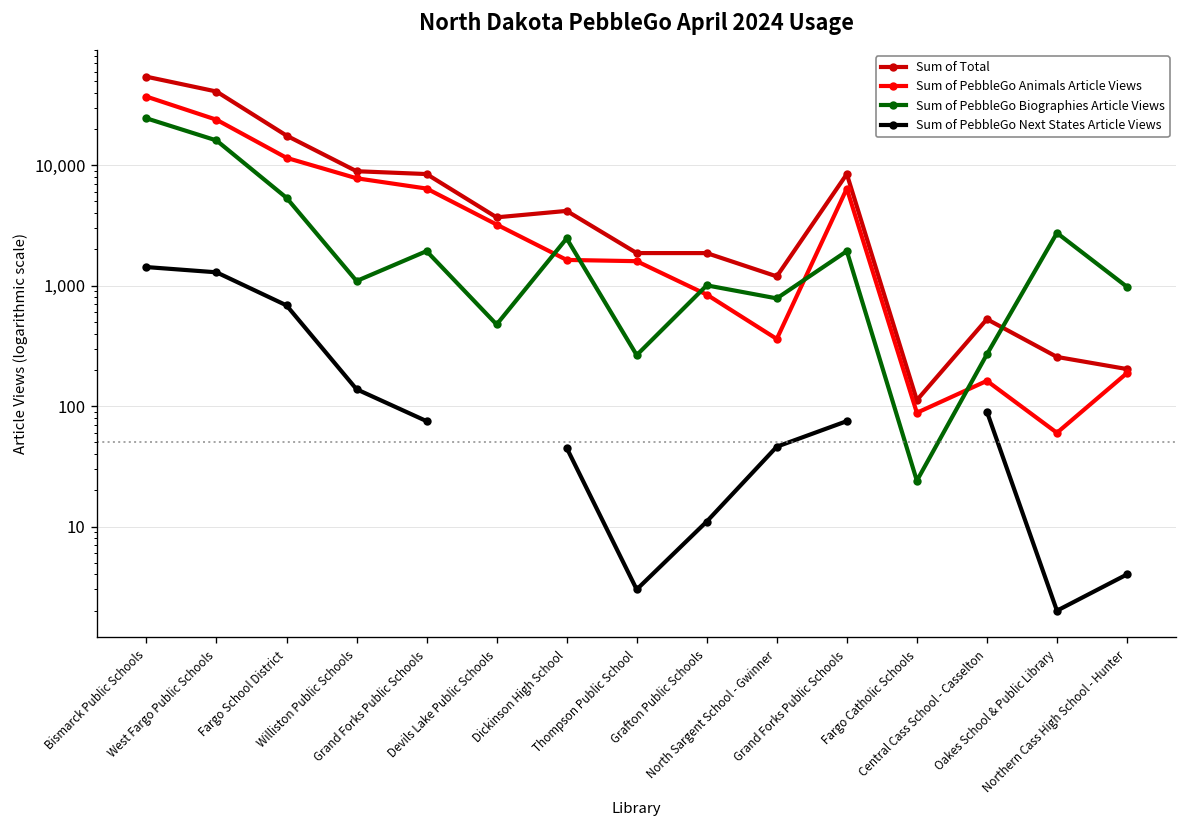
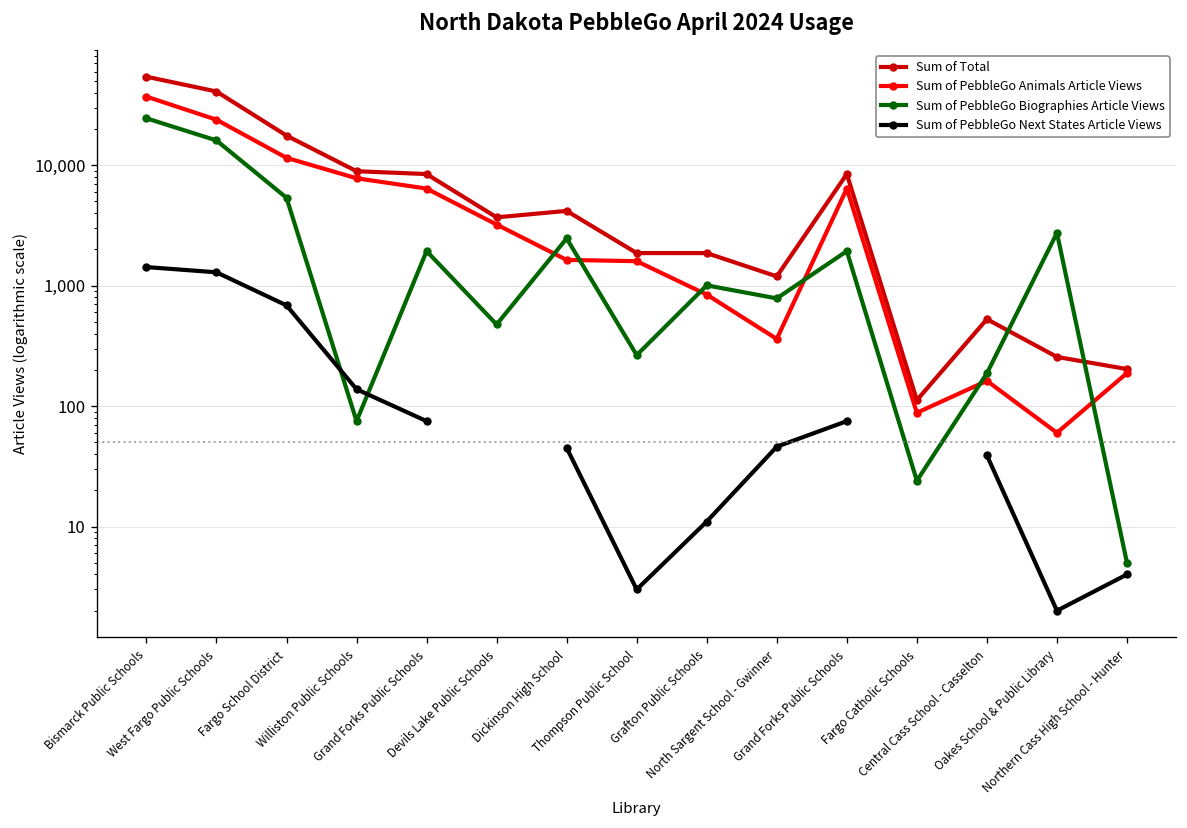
  {
    "Sum of PebbleGo Biographies Article Views": {
      "Bismarck Public Schools": "25,000",
      "West Fargo Public Schools": "16,000",
      "Fargo School District": "5,000",
-     "Williston Public Schools": "1,100",
+     "Williston Public Schools": "80",
      "Devils Lake Public Schools": "500",
      "Dickinson High School": "2,500",
      "Thompson Public School": "270",
      "Grafton Public Schools": "1,000",
      "North Sargent School - Gwinner": "800",
      "Fargo Catholic Schools": "24",
-     "Central Cass School - Casselton": "270",
+     "Central Cass School - Casselton": "190",
      "Oakes School & Public Library": "2,700",
-     "Northern Cass High School - Hunter": "1,000"
+     "Northern Cass High School - Hunter": "5"
    },
    "Sum of PebbleGo Next States Article Views": {
      "Bismarck Public Schools": "1,400",
      "West Fargo Public Schools": "1,300",
      "Fargo School District": "700",
      "Williston Public Schools": "140",
      "Dickinson High School": "50",
      "Thompson Public School": "3",
      "Grafton Public Schools": "11",
      "North Sargent School - Gwinner": "50",
-     "Central Cass School - Casselton": "90",
+     "Central Cass School - Casselton": "39",
      "Oakes School & Public Library": "2",
      "Northern Cass High School - Hunter": "4"
    }
  }
